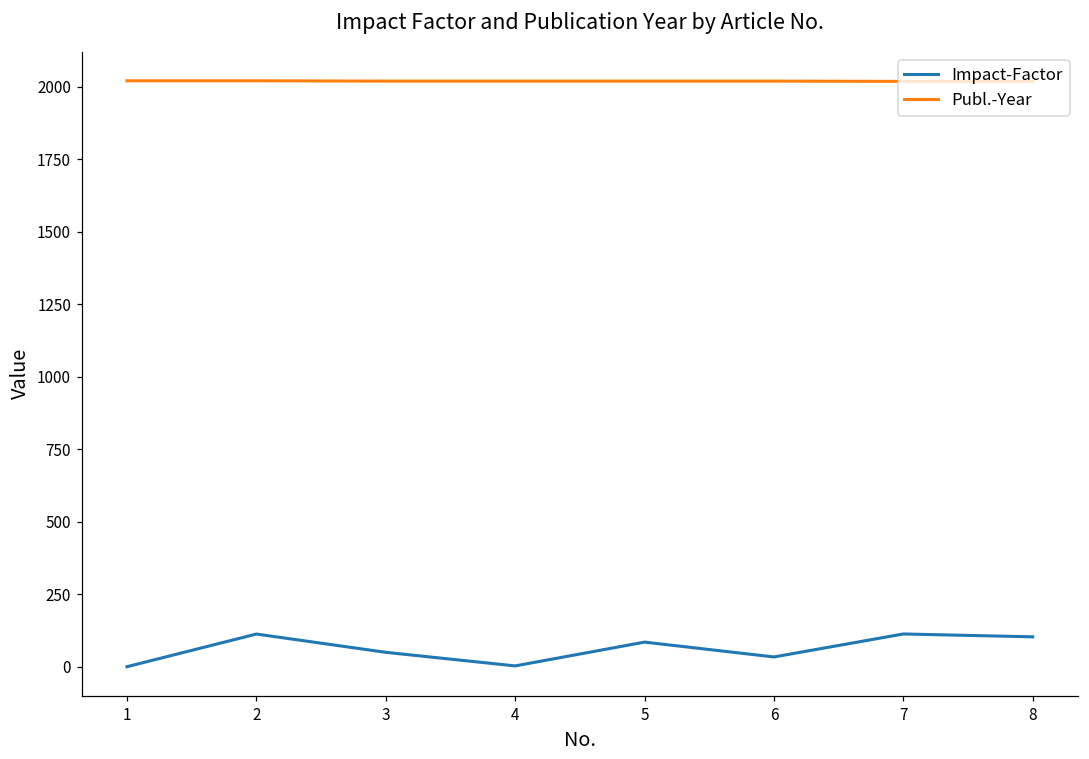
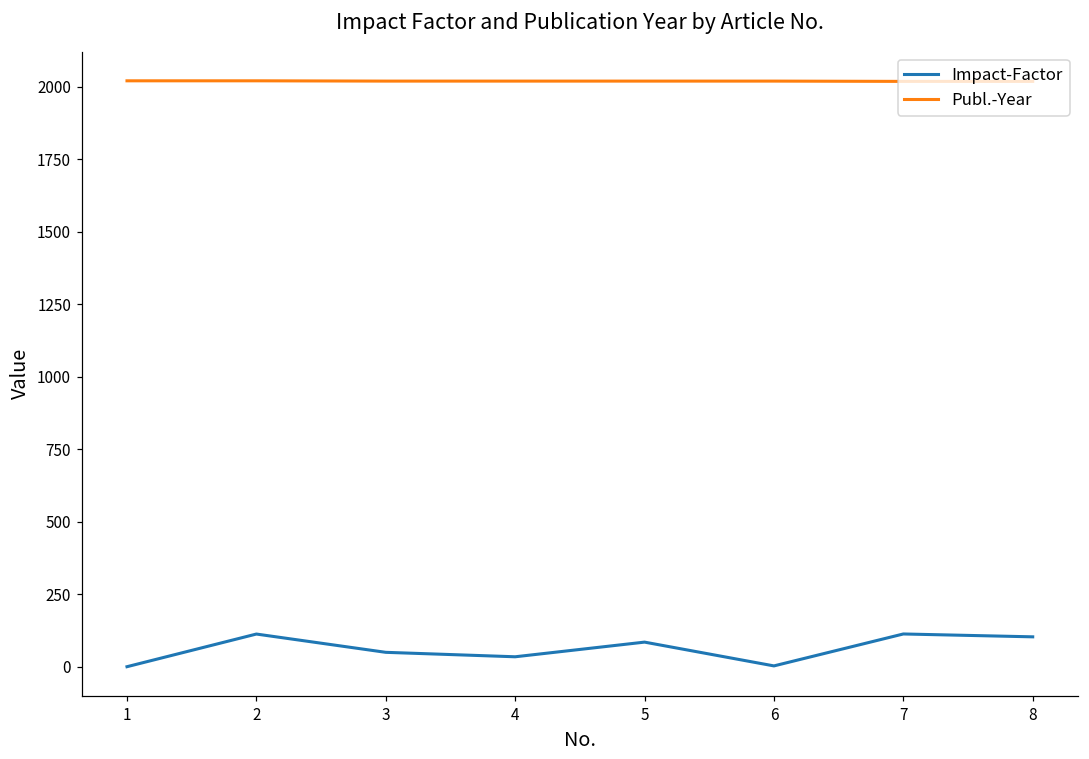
  {
    "Impact-Factor": {
      "1": 0,
      "2": 110,
      "3": 50,
-     "4": 0,
+     "4": 30,
      "5": 80,
-     "6": 30,
+     "6": 0,
      "7": 110,
      "8": 100
    },
    "Publ.-Year": {
      "1": 2020,
      "2": 2020,
      "3": 2020,
      "4": 2020,
      "5": 2020,
      "6": 2020
    }
  }
